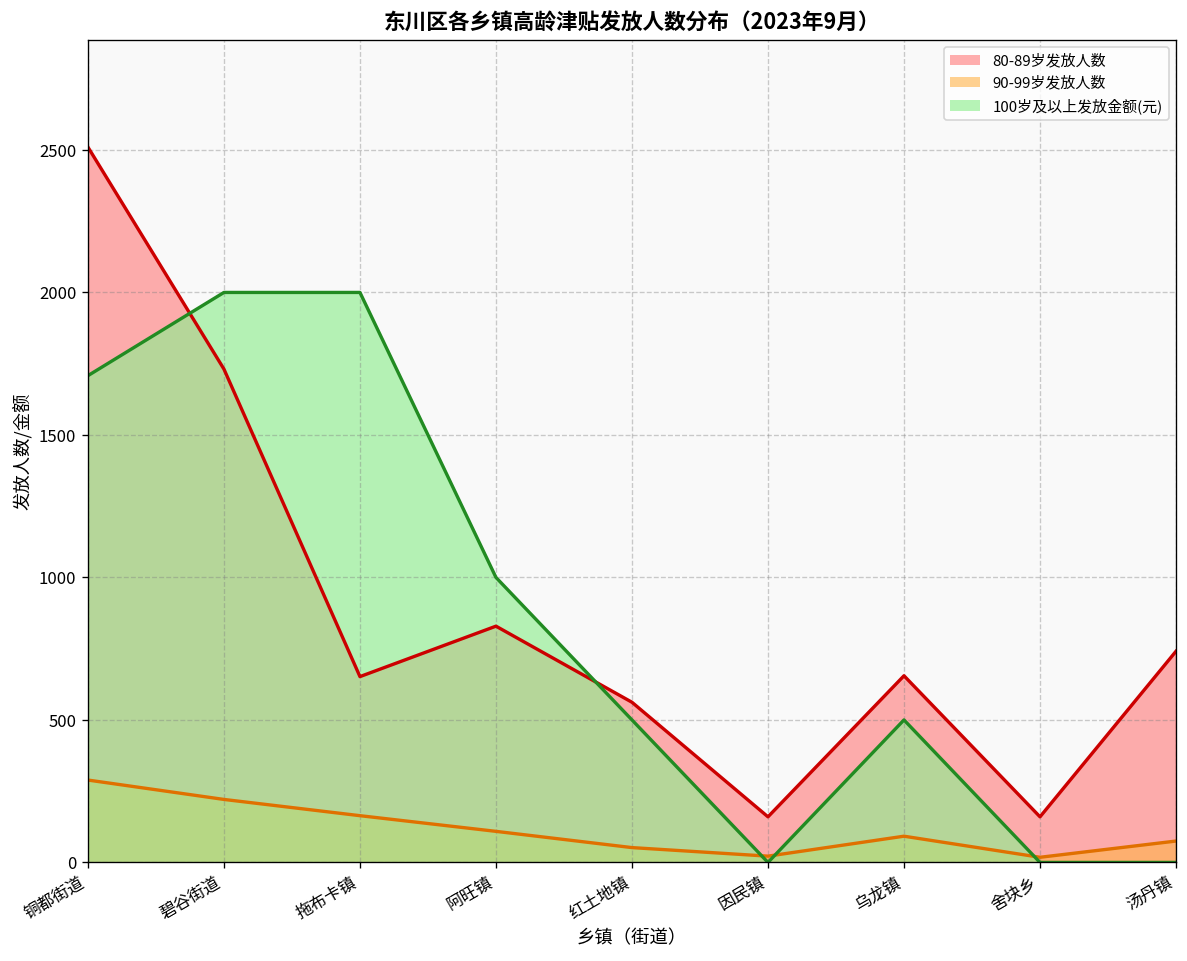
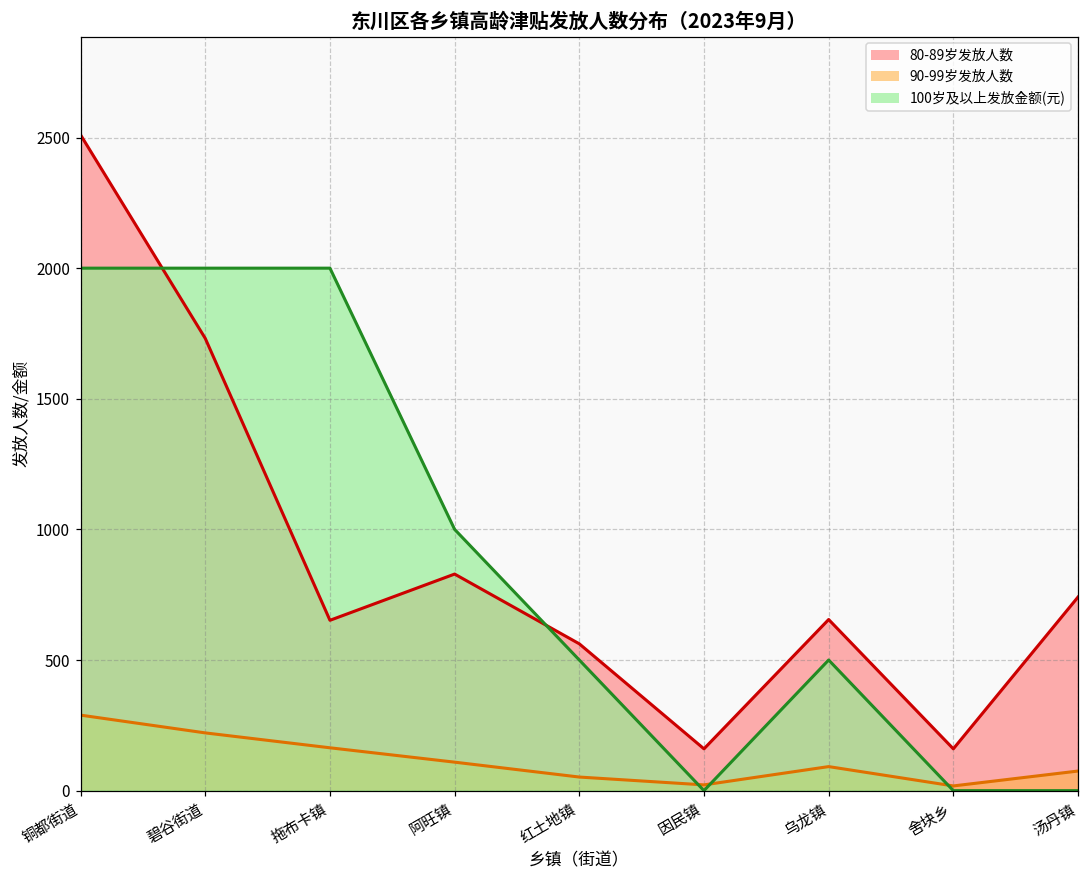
  {
    "80-89岁发放人数": {
      "铜都街道": 2510,
      "碧谷街道": 1730,
      "拖布卡镇": 650,
      "阿旺镇": 830,
      "红土地镇": 560,
      "因民镇": 160,
      "乌龙镇": 660,
      "舍块乡": 160,
      "汤丹镇": 740
    },
    "90-99岁发放人数": {
      "铜都街道": 290,
      "碧谷街道": 220,
      "拖布卡镇": 160,
      "阿旺镇": 110,
      "红土地镇": 50,
      "因民镇": 20,
      "乌龙镇": 90,
      "舍块乡": 20,
      "汤丹镇": 80
    },
    "100岁及以上发放金额(元)": {
-     "铜都街道": 1710,
+     "铜都街道": 2000,
      "碧谷街道": 2000,
      "拖布卡镇": 2000,
      "阿旺镇": 1000,
      "红土地镇": 500,
      "因民镇": 0,
      "乌龙镇": 500,
      "舍块乡": 0,
      "汤丹镇": 0
    }
  }
